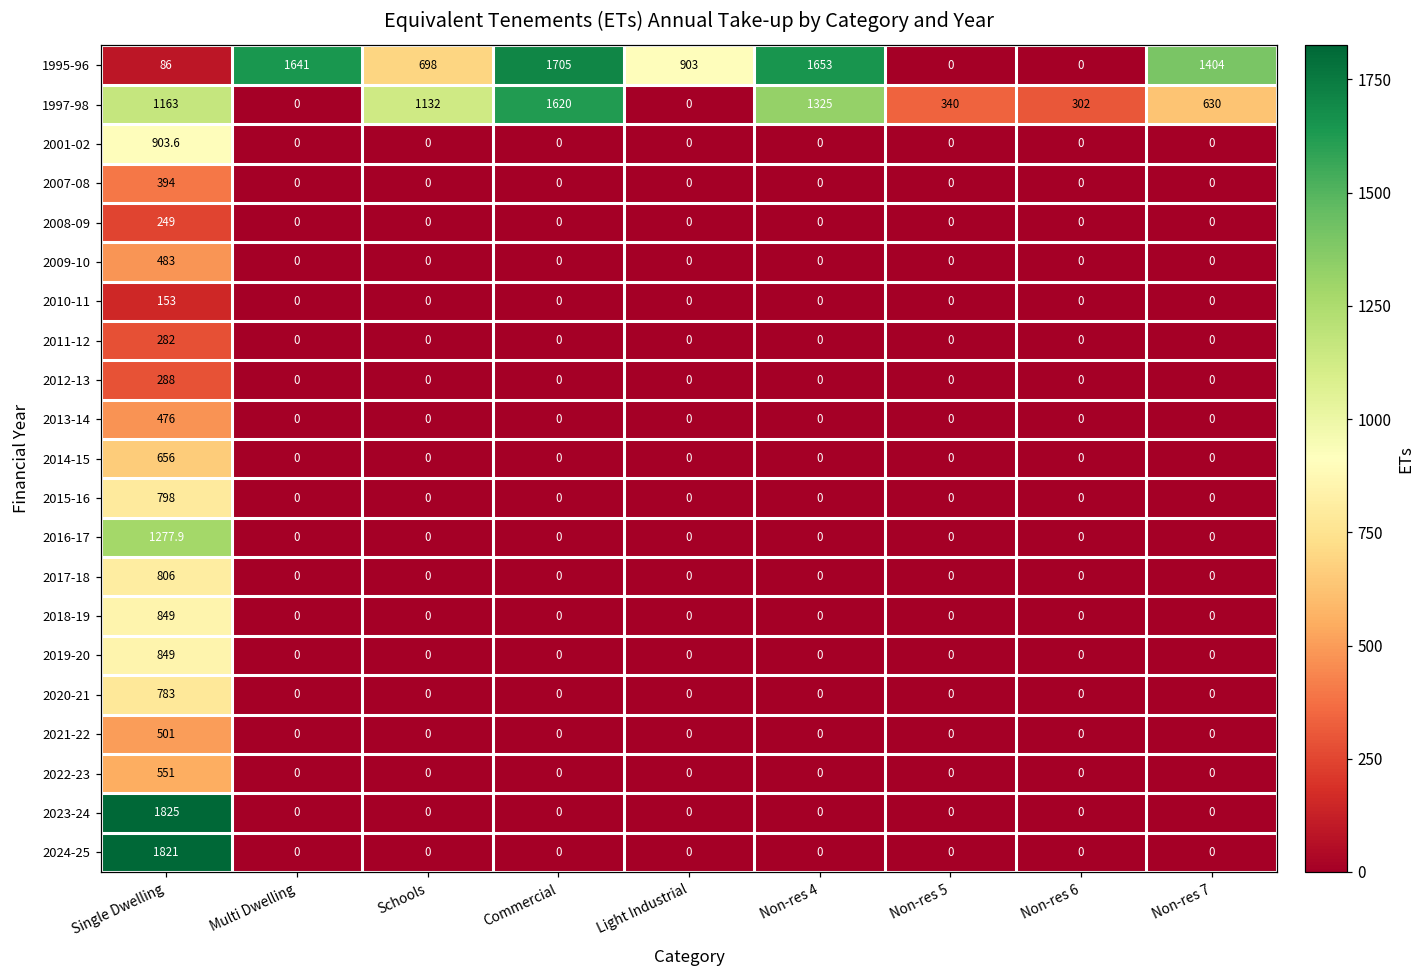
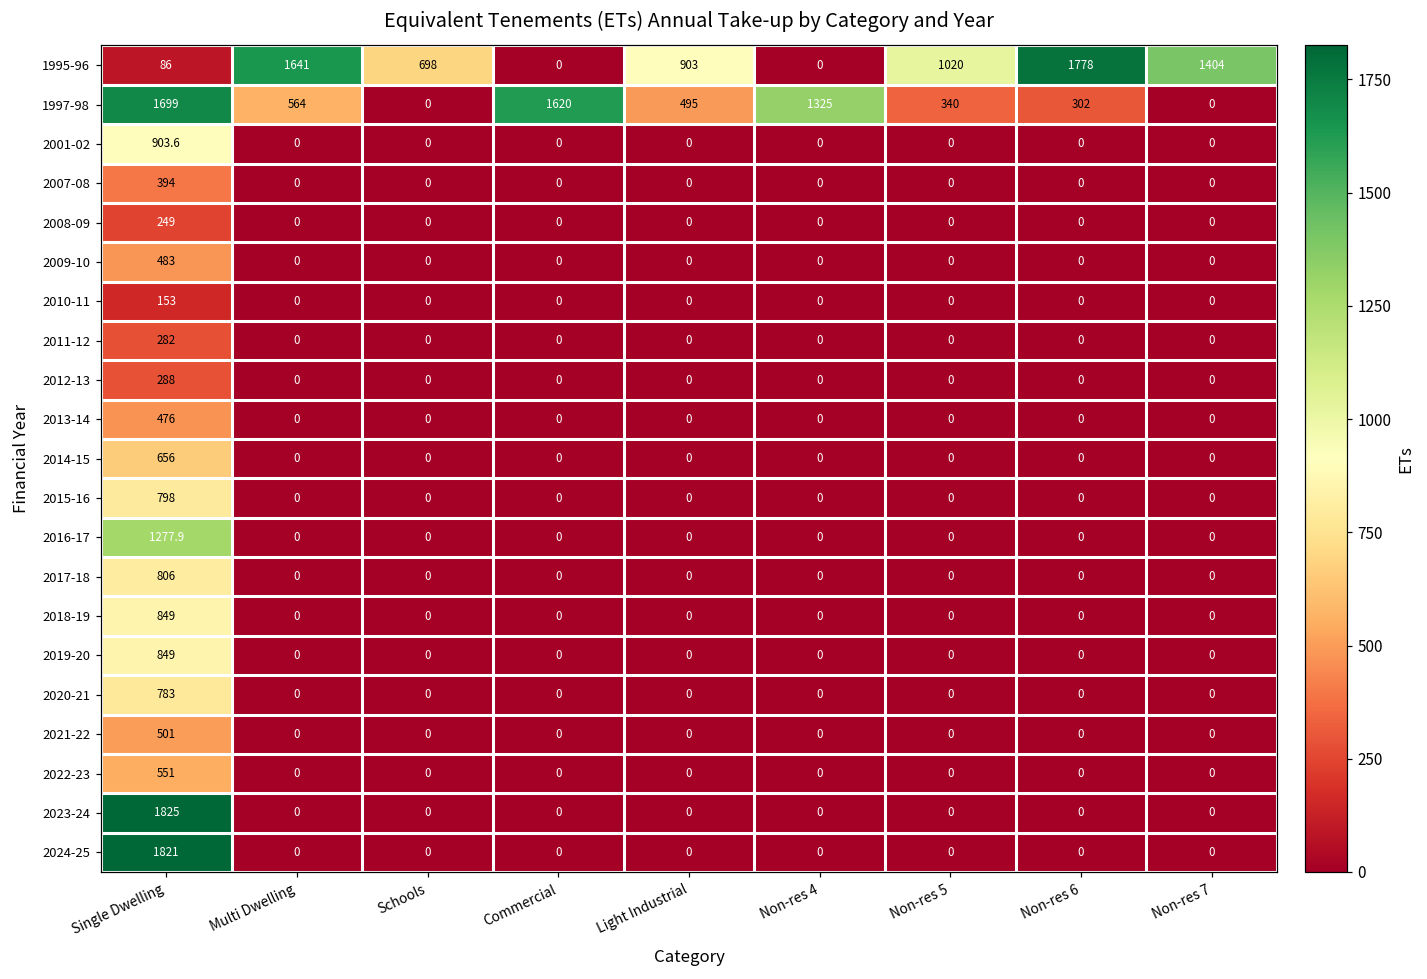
  {
    "1995-96": {
      "Single Dwelling": 86,
      "Multi Dwelling": 1641,
      "Schools": 698,
-     "Commercial": 1705,
+     "Commercial": 0,
      "Light Industrial": 903,
-     "Non-res 4": 1653,
-     "Non-res 5": 0,
-     "Non-res 6": 0,
+     "Non-res 4": 0,
+     "Non-res 5": 1020,
+     "Non-res 6": 1778,
      "Non-res 7": 1404
    },
    "1997-98": {
-     "Single Dwelling": 1163,
-     "Multi Dwelling": 0,
-     "Schools": 1132,
+     "Single Dwelling": 1699,
+     "Multi Dwelling": 564,
+     "Schools": 0,
      "Commercial": 1620,
-     "Light Industrial": 0,
+     "Light Industrial": 495,
      "Non-res 4": 1325,
      "Non-res 5": 340,
      "Non-res 6": 302,
-     "Non-res 7": 630
+     "Non-res 7": 0
    },
    "2001-02": {
      "Single Dwelling": 903.6,
      "Multi Dwelling": 0,
      "Schools": 0,
      "Commercial": 0,
      "Light Industrial": 0,
      "Non-res 4": 0,
      "Non-res 5": 0,
      "Non-res 6": 0,
      "Non-res 7": 0
    },
    "2007-08": {
      "Single Dwelling": 394,
      "Multi Dwelling": 0,
      "Schools": 0,
      "Commercial": 0,
      "Light Industrial": 0,
      "Non-res 4": 0,
      "Non-res 5": 0,
      "Non-res 6": 0,
      "Non-res 7": 0
    },
    "2008-09": {
      "Single Dwelling": 249,
      "Multi Dwelling": 0,
      "Schools": 0,
      "Commercial": 0,
      "Light Industrial": 0,
      "Non-res 4": 0,
      "Non-res 5": 0,
      "Non-res 6": 0,
      "Non-res 7": 0
    },
    "2009-10": {
      "Single Dwelling": 483,
      "Multi Dwelling": 0,
      "Schools": 0,
      "Commercial": 0,
      "Light Industrial": 0,
      "Non-res 4": 0,
      "Non-res 5": 0,
      "Non-res 6": 0,
      "Non-res 7": 0
    },
    "2010-11": {
      "Single Dwelling": 153,
      "Multi Dwelling": 0,
      "Schools": 0,
      "Commercial": 0,
      "Light Industrial": 0,
      "Non-res 4": 0,
      "Non-res 5": 0,
      "Non-res 6": 0,
      "Non-res 7": 0
    },
    "2011-12": {
      "Single Dwelling": 282,
      "Multi Dwelling": 0,
      "Schools": 0,
      "Commercial": 0,
      "Light Industrial": 0,
      "Non-res 4": 0,
      "Non-res 5": 0,
      "Non-res 6": 0,
      "Non-res 7": 0
    },
    "2012-13": {
      "Single Dwelling": 288,
      "Multi Dwelling": 0,
      "Schools": 0,
      "Commercial": 0,
      "Light Industrial": 0,
      "Non-res 4": 0,
      "Non-res 5": 0,
      "Non-res 6": 0,
      "Non-res 7": 0
    },
    "2013-14": {
      "Single Dwelling": 476,
      "Multi Dwelling": 0,
      "Schools": 0,
      "Commercial": 0,
      "Light Industrial": 0,
      "Non-res 4": 0,
      "Non-res 5": 0,
      "Non-res 6": 0,
      "Non-res 7": 0
    },
    "2014-15": {
      "Single Dwelling": 656,
      "Multi Dwelling": 0,
      "Schools": 0,
      "Commercial": 0,
      "Light Industrial": 0,
      "Non-res 4": 0,
      "Non-res 5": 0,
      "Non-res 6": 0,
      "Non-res 7": 0
    },
    "2015-16": {
      "Single Dwelling": 798,
      "Multi Dwelling": 0,
      "Schools": 0,
      "Commercial": 0,
      "Light Industrial": 0,
      "Non-res 4": 0,
      "Non-res 5": 0,
      "Non-res 6": 0,
      "Non-res 7": 0
    },
    "2016-17": {
      "Single Dwelling": 1277.9,
      "Multi Dwelling": 0,
      "Schools": 0,
      "Commercial": 0,
      "Light Industrial": 0,
      "Non-res 4": 0,
      "Non-res 5": 0,
      "Non-res 6": 0,
      "Non-res 7": 0
    },
    "2017-18": {
      "Single Dwelling": 806,
      "Multi Dwelling": 0,
      "Schools": 0,
      "Commercial": 0,
      "Light Industrial": 0,
      "Non-res 4": 0,
      "Non-res 5": 0,
      "Non-res 6": 0,
      "Non-res 7": 0
    },
    "2018-19": {
      "Single Dwelling": 849,
      "Multi Dwelling": 0,
      "Schools": 0,
      "Commercial": 0,
      "Light Industrial": 0,
      "Non-res 4": 0,
      "Non-res 5": 0,
      "Non-res 6": 0,
      "Non-res 7": 0
    },
    "2019-20": {
      "Single Dwelling": 849,
      "Multi Dwelling": 0,
      "Schools": 0,
      "Commercial": 0,
      "Light Industrial": 0,
      "Non-res 4": 0,
      "Non-res 5": 0,
      "Non-res 6": 0,
      "Non-res 7": 0
    },
    "2020-21": {
      "Single Dwelling": 783,
      "Multi Dwelling": 0,
      "Schools": 0,
      "Commercial": 0,
      "Light Industrial": 0,
      "Non-res 4": 0,
      "Non-res 5": 0,
      "Non-res 6": 0,
      "Non-res 7": 0
    },
    "2021-22": {
      "Single Dwelling": 501,
      "Multi Dwelling": 0,
      "Schools": 0,
      "Commercial": 0,
      "Light Industrial": 0,
      "Non-res 4": 0,
      "Non-res 5": 0,
      "Non-res 6": 0,
      "Non-res 7": 0
    },
    "2022-23": {
      "Single Dwelling": 551,
      "Multi Dwelling": 0,
      "Schools": 0,
      "Commercial": 0,
      "Light Industrial": 0,
      "Non-res 4": 0,
      "Non-res 5": 0,
      "Non-res 6": 0,
      "Non-res 7": 0
    },
    "2023-24": {
      "Single Dwelling": 1825,
      "Multi Dwelling": 0,
      "Schools": 0,
      "Commercial": 0,
      "Light Industrial": 0,
      "Non-res 4": 0,
      "Non-res 5": 0,
      "Non-res 6": 0,
      "Non-res 7": 0
    },
    "2024-25": {
      "Single Dwelling": 1821,
      "Multi Dwelling": 0,
      "Schools": 0,
      "Commercial": 0,
      "Light Industrial": 0,
      "Non-res 4": 0,
      "Non-res 5": 0,
      "Non-res 6": 0,
      "Non-res 7": 0
    }
  }
